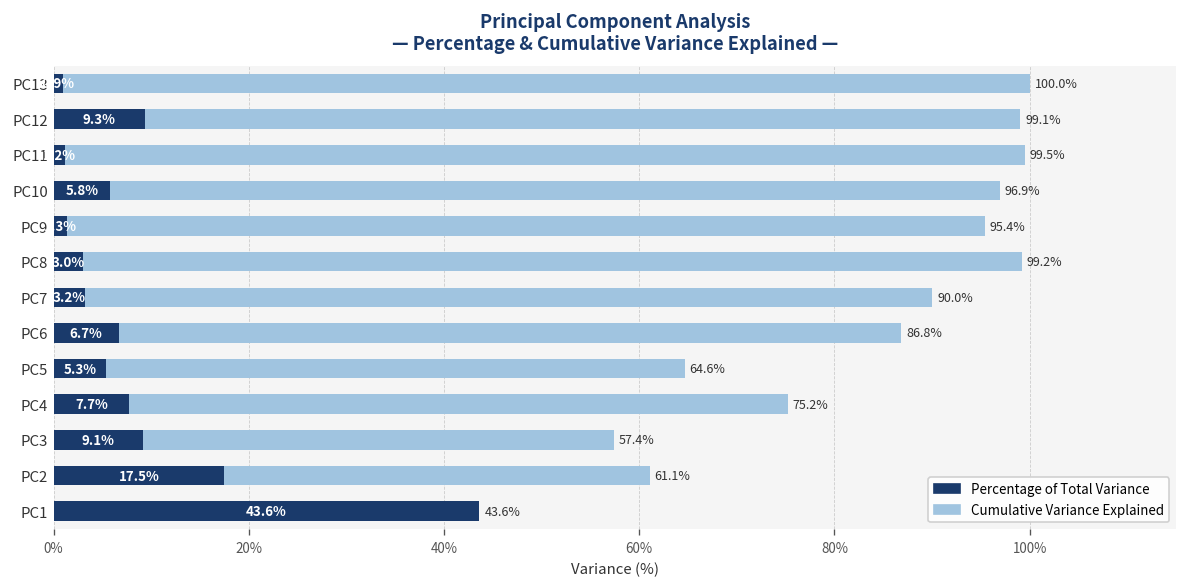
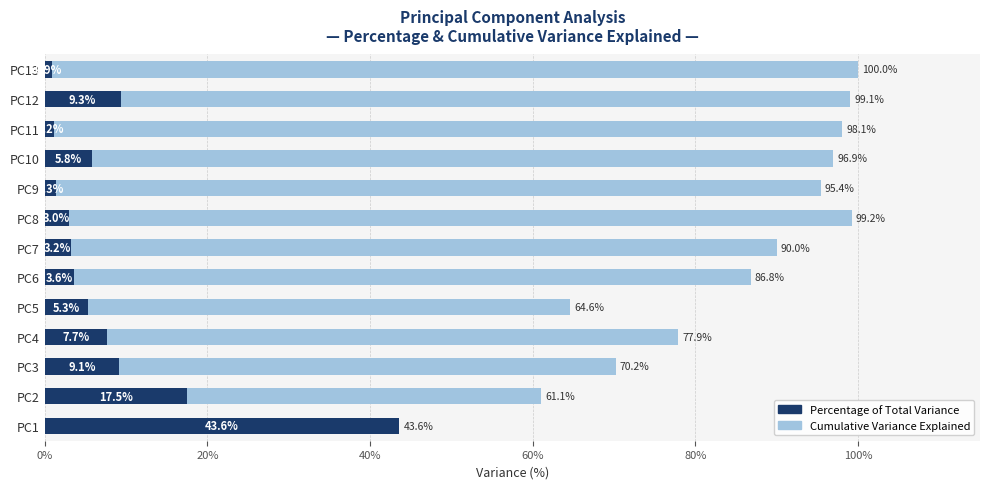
  {
    "Cumulative Variance Explained": {
      "PC13": "100.0%",
      "PC12": "99.1%",
-     "PC11": "99.5%",
+     "PC11": "98.1%",
      "PC10": "96.9%",
      "PC9": "95.4%",
      "PC8": "99.2%",
      "PC7": "90.0%",
      "PC6": "86.8%",
      "PC5": "64.6%",
-     "PC4": "75.2%",
-     "PC3": "57.4%",
+     "PC4": "77.9%",
+     "PC3": "70.2%",
      "PC2": "61.1%",
      "PC1": "43.6%"
    },
    "Percentage of Total Variance": {
-     "PC6": "6.7%",
+     "PC6": "3.6%",
      "PC1": "43.6%"
    }
  }
